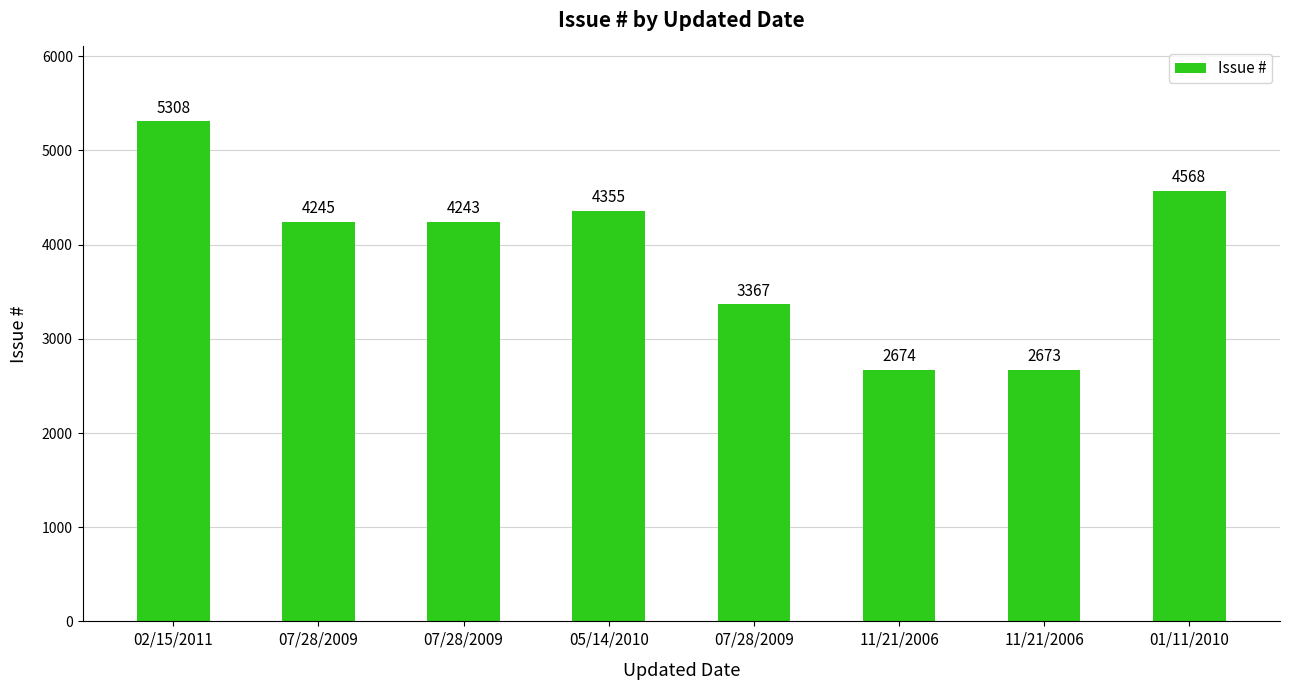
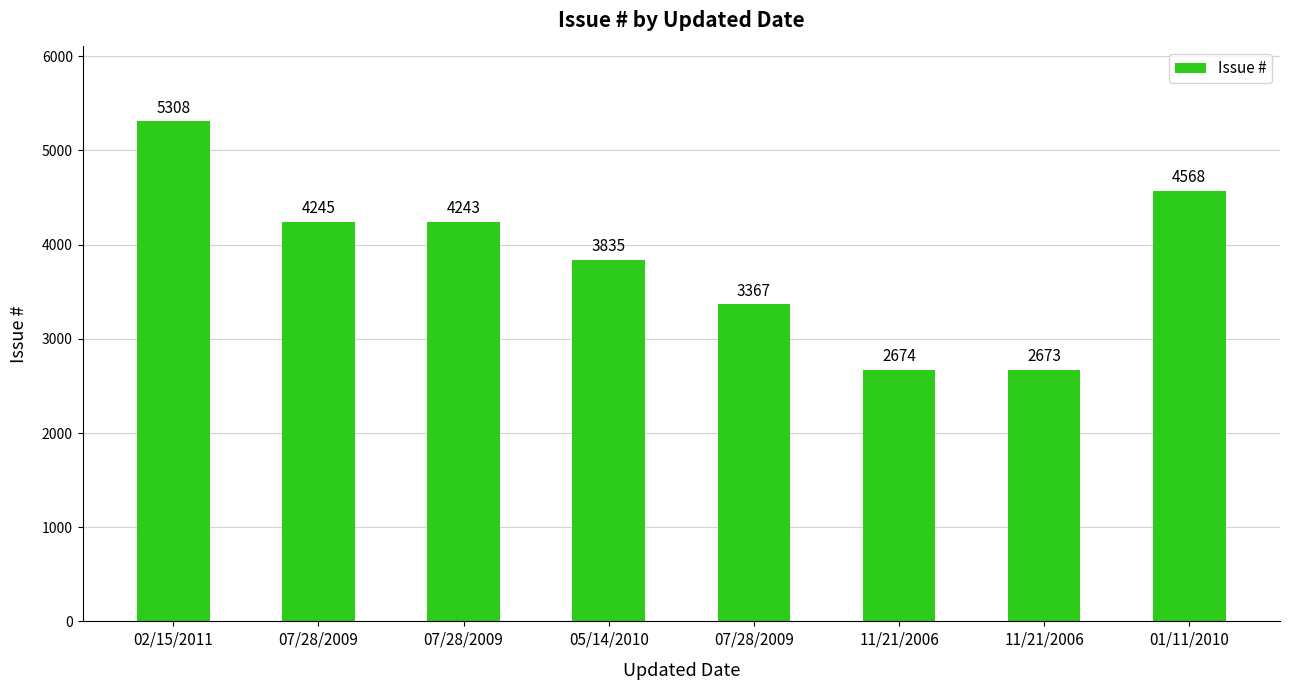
  {
    "02/15/2011": 5308,
-   "05/14/2010": 4355,
+   "05/14/2010": 3835,
    "01/11/2010": 4568
  }
